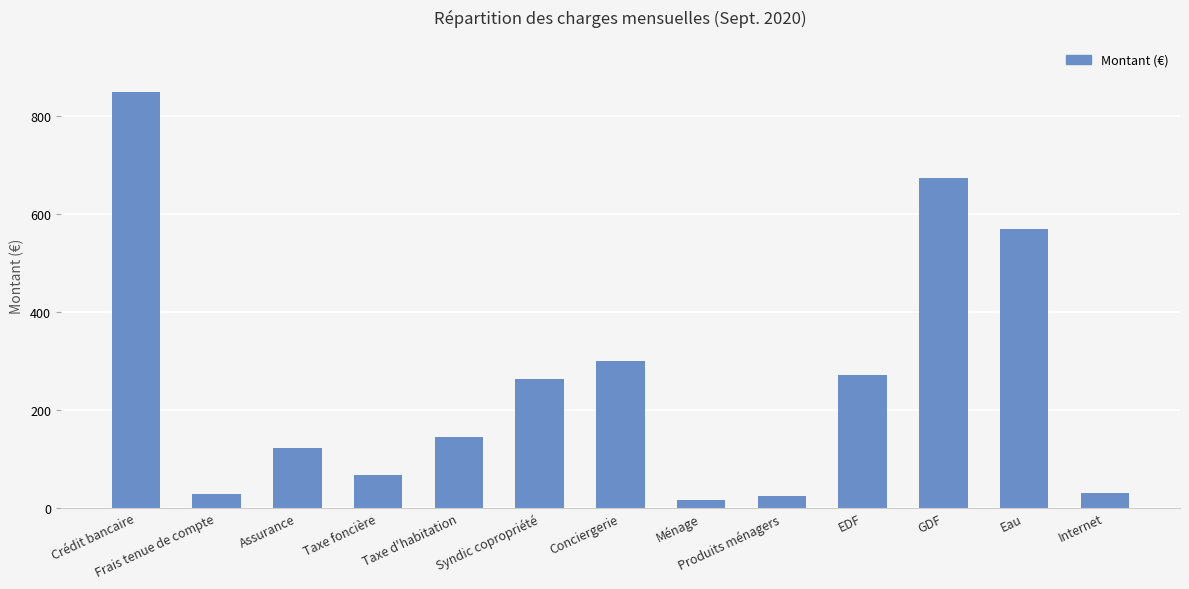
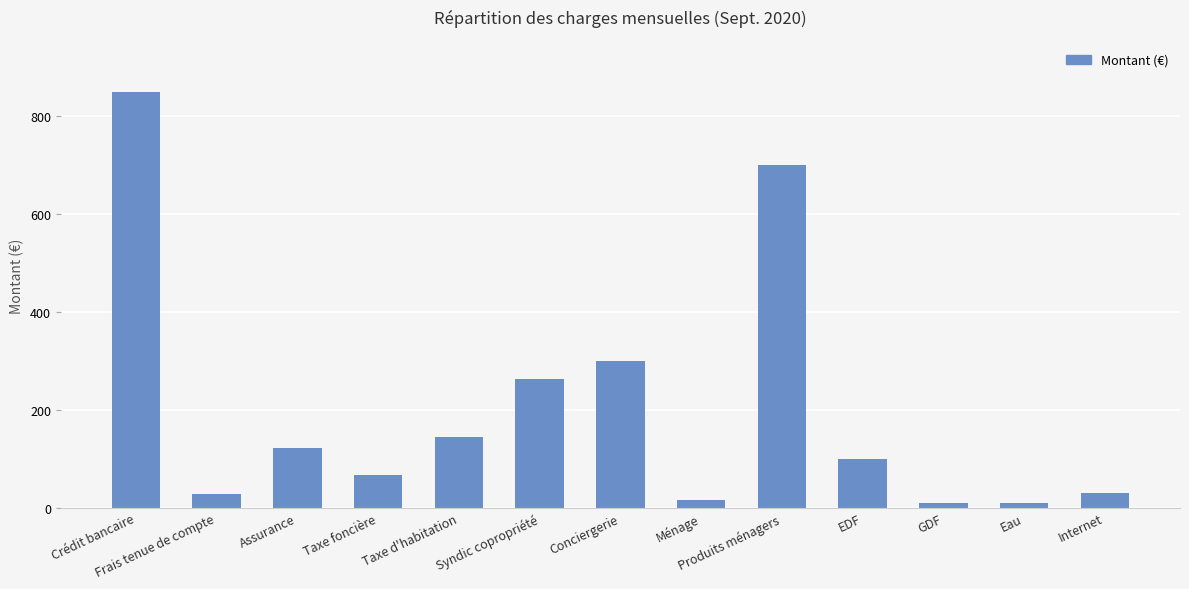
  {
    "Crédit bancaire": 850,
    "Frais tenue de compte": 30,
    "Assurance": 120,
    "Taxe foncière": 70,
    "Taxe d'habitation": 140,
    "Syndic copropriété": 260,
    "Conciergerie": 300,
    "Ménage": 20,
-   "Produits ménagers": 20,
-   "EDF": 270,
-   "GDF": 670,
-   "Eau": 570,
+   "Produits ménagers": 700,
+   "EDF": 100,
+   "GDF": 10,
+   "Eau": 10,
    "Internet": 30
  }
